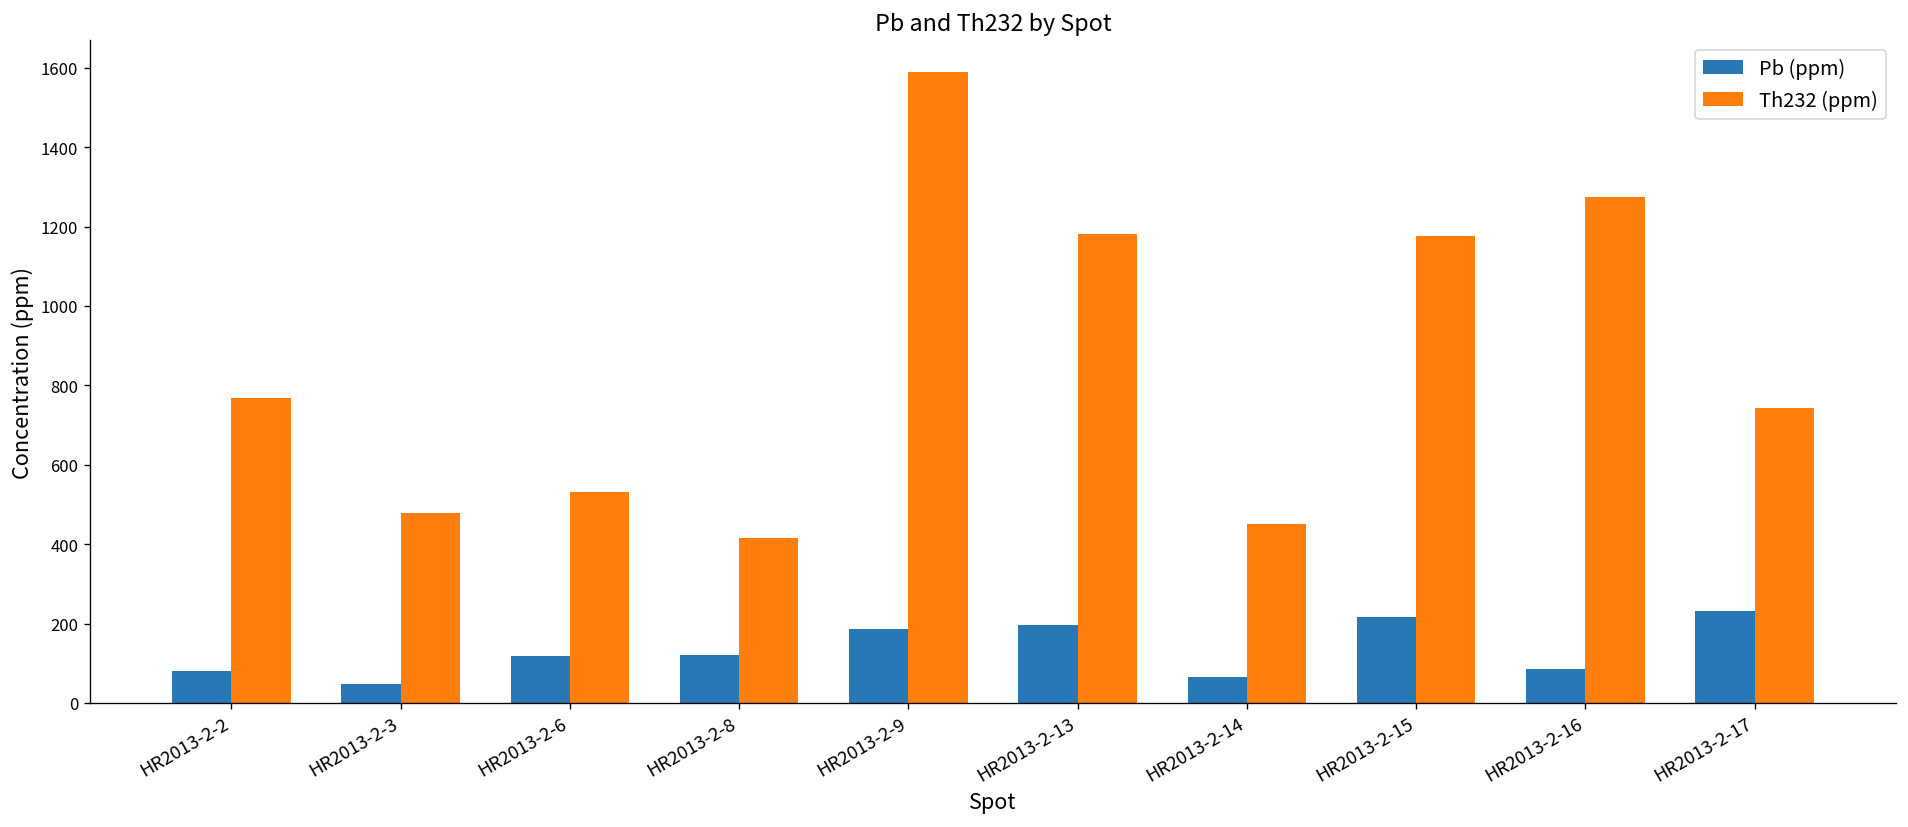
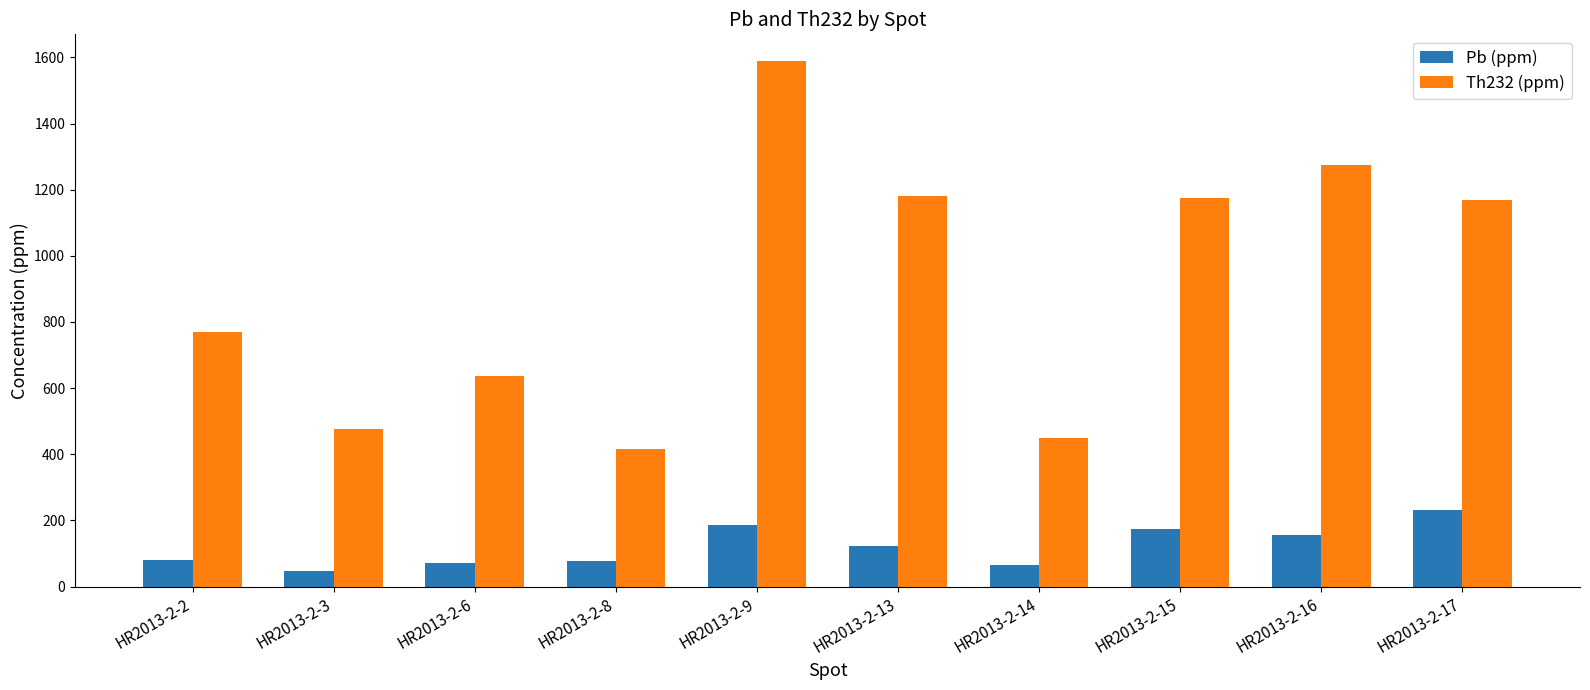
  {
    "Pb (ppm)": {
      "HR2013-2-2": 80,
      "HR2013-2-3": 50,
-     "HR2013-2-6": 120,
-     "HR2013-2-8": 120,
+     "HR2013-2-6": 70,
+     "HR2013-2-8": 80,
      "HR2013-2-9": 190,
-     "HR2013-2-13": 200,
+     "HR2013-2-13": 120,
      "HR2013-2-14": 60,
-     "HR2013-2-15": 220,
-     "HR2013-2-16": 90,
+     "HR2013-2-15": 170,
+     "HR2013-2-16": 160,
      "HR2013-2-17": 230
    },
    "Th232 (ppm)": {
      "HR2013-2-2": 770,
      "HR2013-2-3": 480,
-     "HR2013-2-6": 530,
+     "HR2013-2-6": 640,
      "HR2013-2-8": 420,
      "HR2013-2-9": 1590,
      "HR2013-2-13": 1180,
      "HR2013-2-14": 450,
      "HR2013-2-15": 1180,
      "HR2013-2-16": 1270,
-     "HR2013-2-17": 740
+     "HR2013-2-17": 1170
    }
  }
